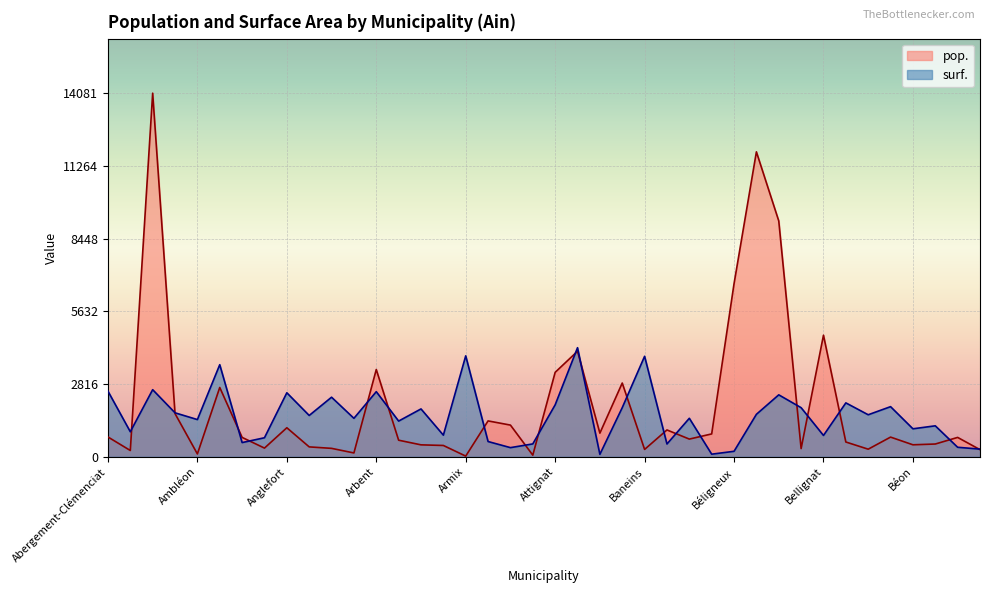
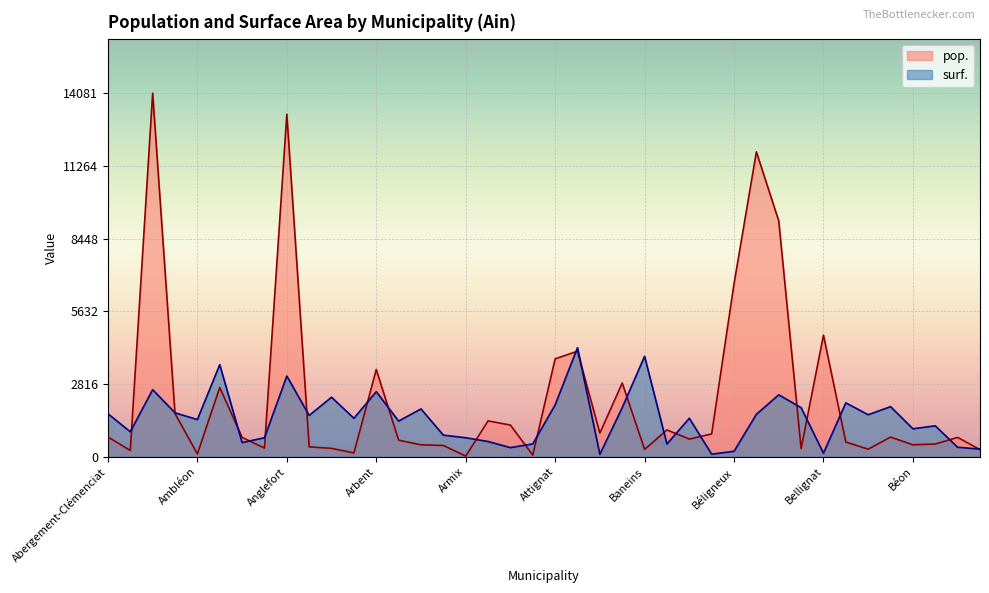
  {
    "pop.": {
      "Abergement-Clémenciat": 800,
      "Ambléon": 100,
-     "Anglefort": 1100,
+     "Anglefort": 13300,
      "Arbent": 3400,
      "Armix": 0,
-     "Attignat": 3300,
+     "Attignat": 3800,
      "Baneins": 300,
      "Béligneux": 6700,
      "Bellignat": 4700,
      "Béon": 500
    },
    "surf.": {
-     "Abergement-Clémenciat": 2500,
+     "Abergement-Clémenciat": 1700,
      "Ambléon": 1400,
-     "Anglefort": 2500,
+     "Anglefort": 3100,
      "Arbent": 2500,
-     "Armix": 3900,
+     "Armix": 700,
      "Attignat": 2000,
      "Baneins": 3900,
      "Béligneux": 200,
-     "Bellignat": 800,
+     "Bellignat": 100,
      "Béon": 1100
    }
  }
